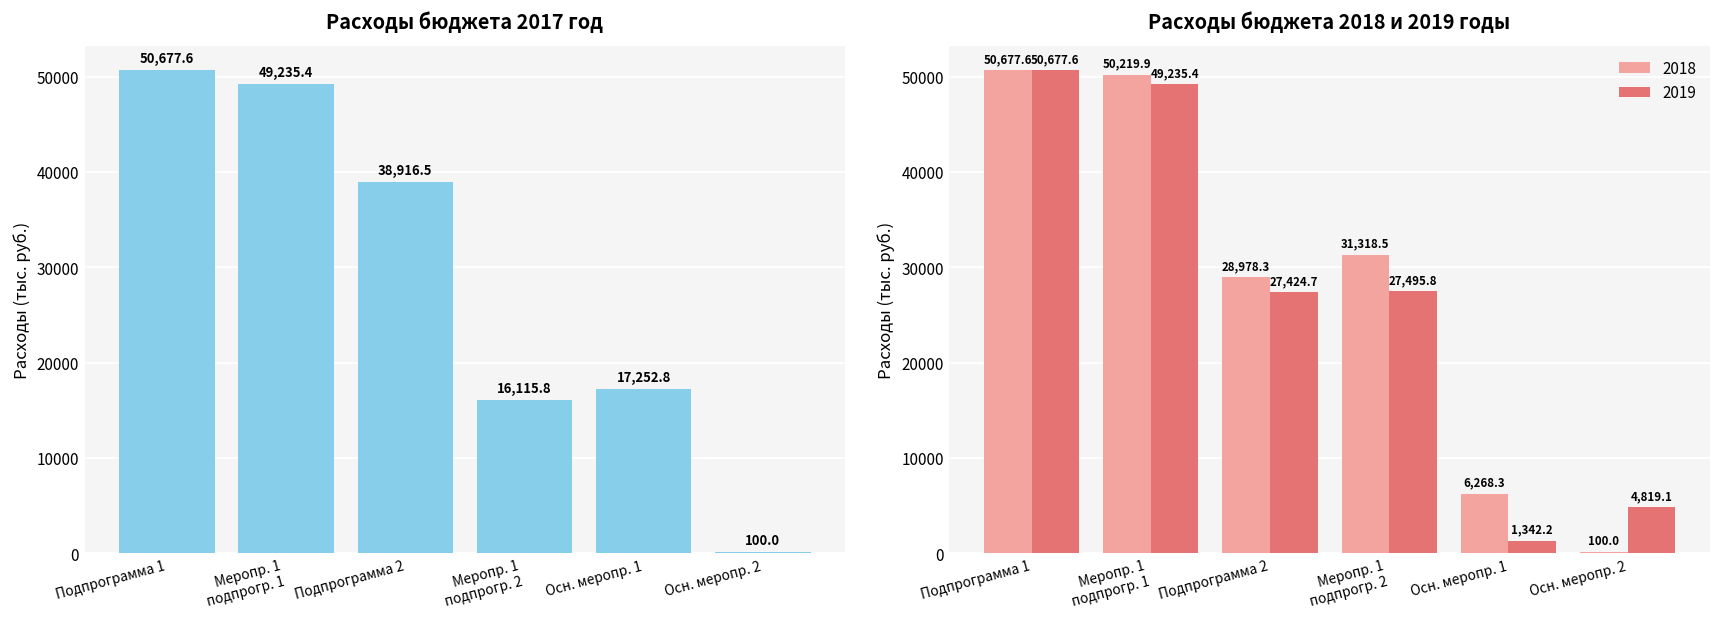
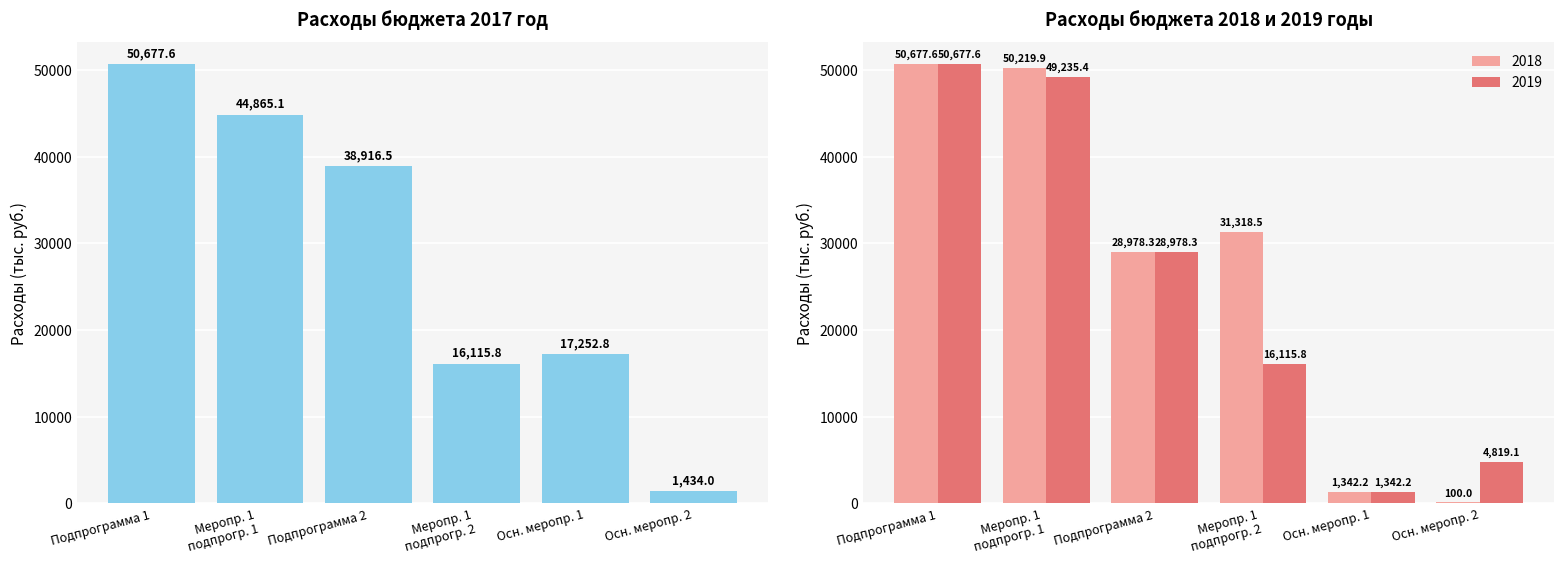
  {
    "Расходы бюджета 2017 год": {
      "Подпрограмма 1": "50,677.6",
-     "Меропр. 1 подпрогр. 1": "49,235.4",
+     "Меропр. 1 подпрогр. 1": "44,865.1",
      "Подпрограмма 2": "38,916.5",
      "Меропр. 1 подпрогр. 2": "16,115.8",
      "Осн. меропр. 1": "17,252.8",
-     "Осн. меропр. 2": "100.0"
+     "Осн. меропр. 2": "1,434.0"
    },
    "Расходы бюджета 2018 и 2019 годы": {
      "2018": {
        "Подпрограмма 1": "50,677.6",
        "Меропр. 1 подпрогр. 1": "50,219.9",
        "Подпрограмма 2": "28,978.3",
        "Меропр. 1 подпрогр. 2": "31,318.5",
-       "Осн. меропр. 1": "6,268.3",
+       "Осн. меропр. 1": "1,342.2",
        "Осн. меропр. 2": "100.0"
      },
      "2019": {
        "Подпрограмма 1": "50,677.6",
        "Меропр. 1 подпрогр. 1": "49,235.4",
-       "Подпрограмма 2": "27,424.7",
-       "Меропр. 1 подпрогр. 2": "27,495.8",
+       "Подпрограмма 2": "28,978.3",
+       "Меропр. 1 подпрогр. 2": "16,115.8",
        "Осн. меропр. 1": "1,342.2",
        "Осн. меропр. 2": "4,819.1"
      }
    }
  }
